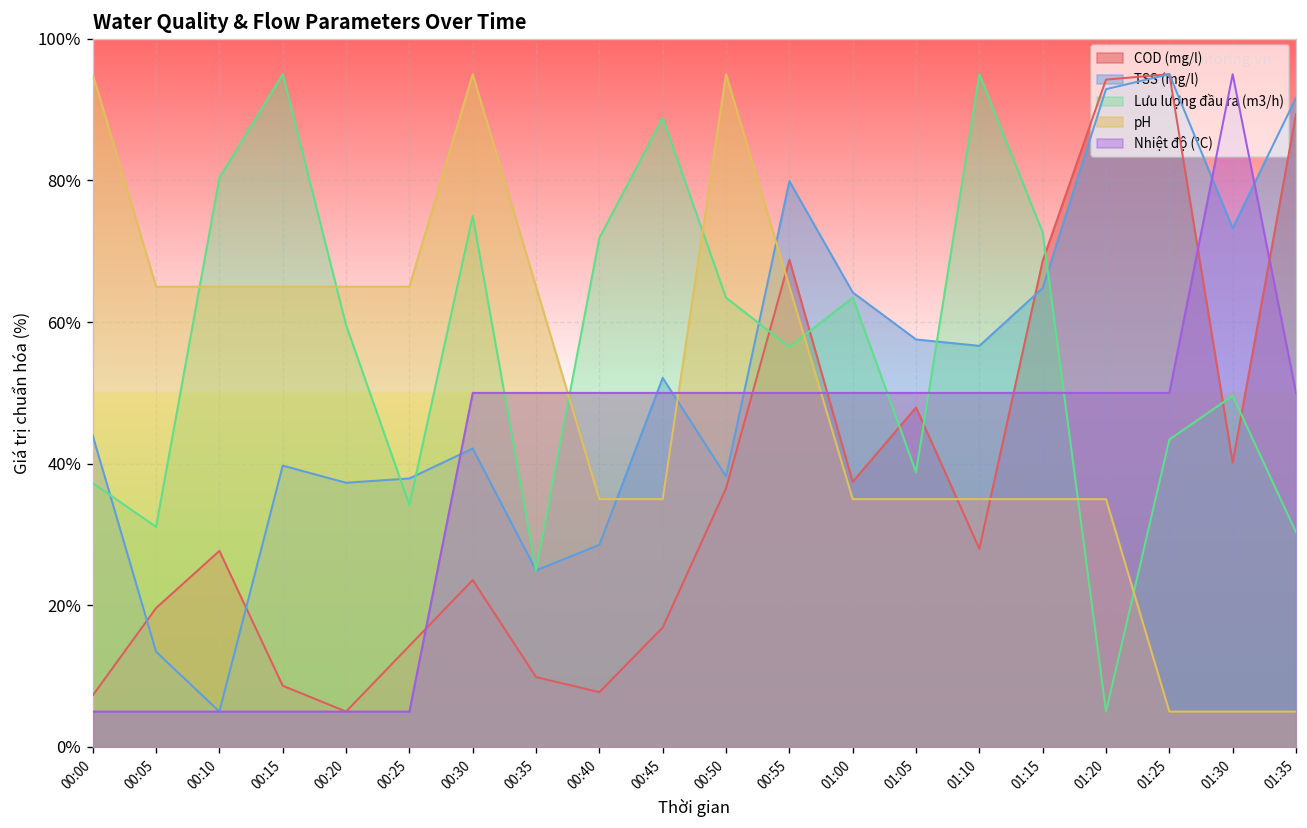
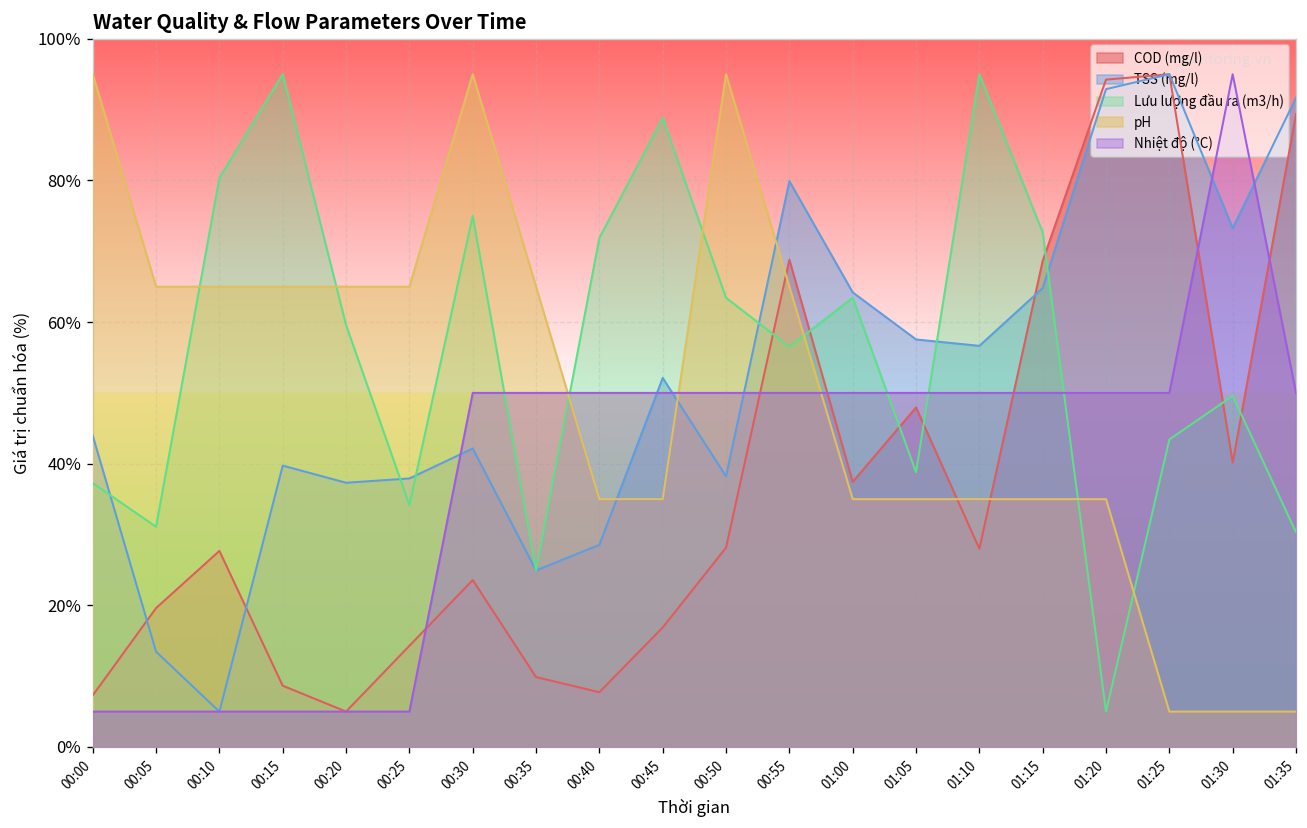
  {
    "COD (mg/l)": {
      "00:00": "7%",
      "00:05": "20%",
      "00:10": "28%",
      "00:15": "9%",
      "00:25": "14%",
      "00:30": "24%",
      "00:35": "10%",
      "00:40": "8%",
      "00:45": "17%",
-     "00:50": "37%",
+     "00:50": "28%",
      "00:55": "69%",
      "01:00": "37%",
      "01:05": "48%",
      "01:10": "28%",
      "01:15": "69%",
      "01:30": "40%",
      "01:35": "89%"
    },
    "TSS (mg/l)": {
      "00:00": "44%",
      "00:05": "13%",
      "00:15": "40%",
      "00:20": "37%",
      "00:25": "38%",
      "00:30": "42%",
      "00:40": "29%",
      "00:45": "52%",
      "00:50": "38%",
      "00:55": "80%",
      "01:00": "64%",
      "01:05": "58%",
      "01:10": "57%",
      "01:15": "65%",
      "01:30": "73%",
      "01:35": "92%"
    },
    "Lưu lượng đầu ra (m3/h)": {
      "00:00": "37%",
      "00:05": "31%",
      "00:10": "80%",
      "00:15": "95%",
      "00:20": "60%",
      "00:25": "34%",
      "00:30": "75%",
      "00:40": "72%",
      "00:45": "89%",
      "00:50": "63%",
      "00:55": "56%",
      "01:00": "63%",
      "01:05": "39%",
      "01:10": "95%",
      "01:15": "73%",
      "01:20": "5%",
      "01:25": "43%",
      "01:30": "50%",
      "01:35": "30%"
    },
    "pH": {
      "00:00": "95%",
      "00:05": "65%",
      "00:10": "65%",
      "00:15": "65%",
      "00:20": "65%",
      "00:25": "65%",
      "00:30": "95%",
      "00:35": "65%",
      "00:40": "35%",
      "00:45": "35%",
      "00:50": "95%",
      "00:55": "65%",
      "01:00": "35%",
      "01:05": "35%",
      "01:10": "35%",
      "01:15": "35%",
      "01:20": "35%",
      "01:25": "5%",
      "01:30": "5%",
      "01:35": "5%"
    },
    "Nhiệt độ (°C)": {
      "00:00": "5%",
      "00:05": "5%",
      "00:15": "5%",
      "00:25": "5%",
      "00:30": "50%",
      "00:35": "50%",
      "00:40": "50%",
      "00:45": "50%",
      "00:50": "50%",
      "00:55": "50%",
      "01:00": "50%",
      "01:05": "50%",
      "01:10": "50%",
      "01:15": "50%",
      "01:20": "50%",
      "01:25": "50%",
      "01:35": "50%"
    }
  }
